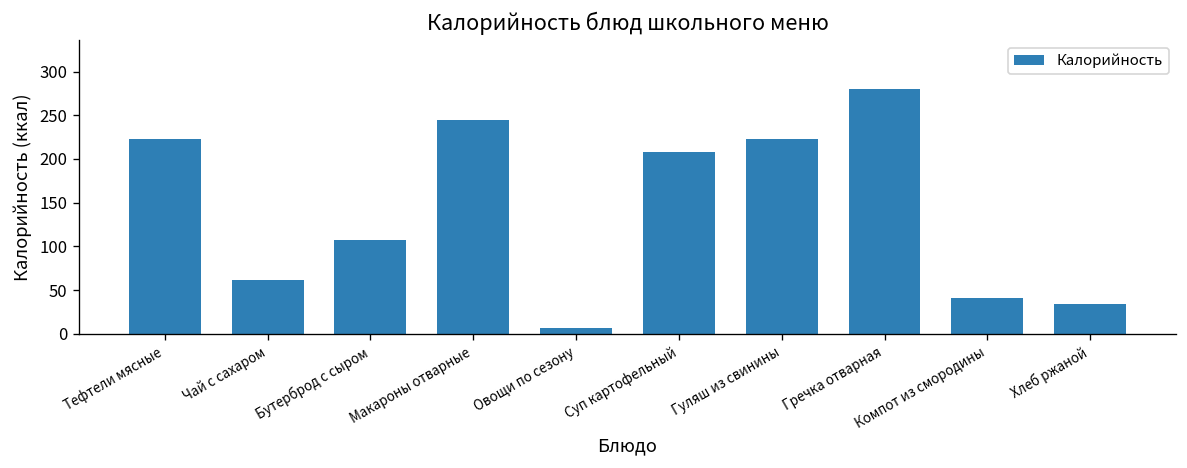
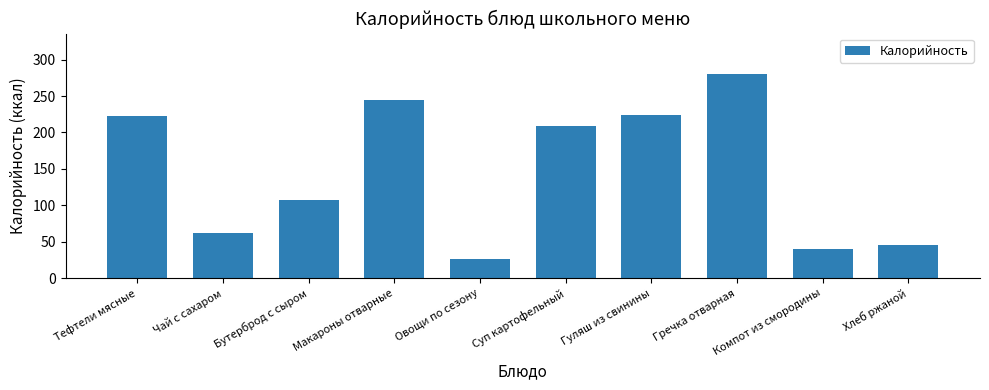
  {
    "Тефтели мясные": 220,
    "Чай с сахаром": 60,
    "Бутерброд с сыром": 110,
    "Макароны отварные": 240,
-   "Овощи по сезону": 10,
+   "Овощи по сезону": 30,
    "Суп картофельный": 210,
    "Гуляш из свинины": 220,
    "Гречка отварная": 280,
    "Компот из смородины": 40,
-   "Хлеб ржаной": 30
+   "Хлеб ржаной": 50
  }
